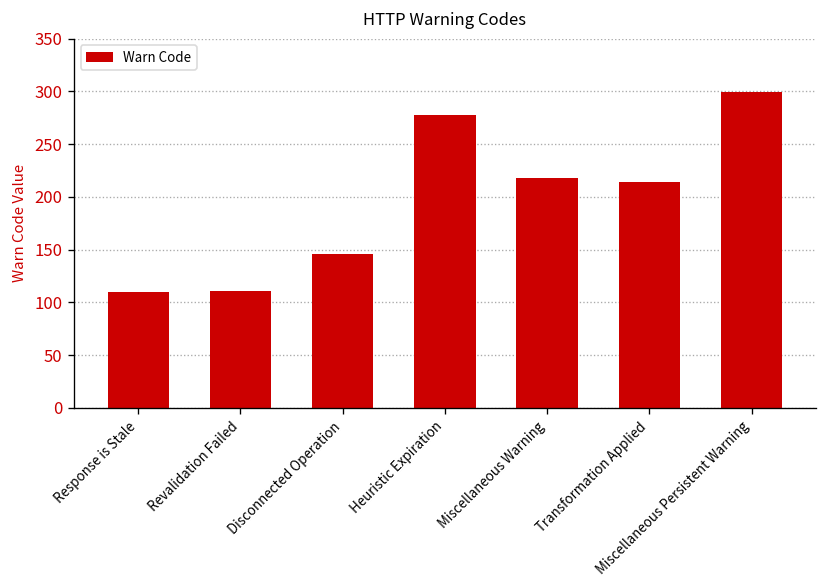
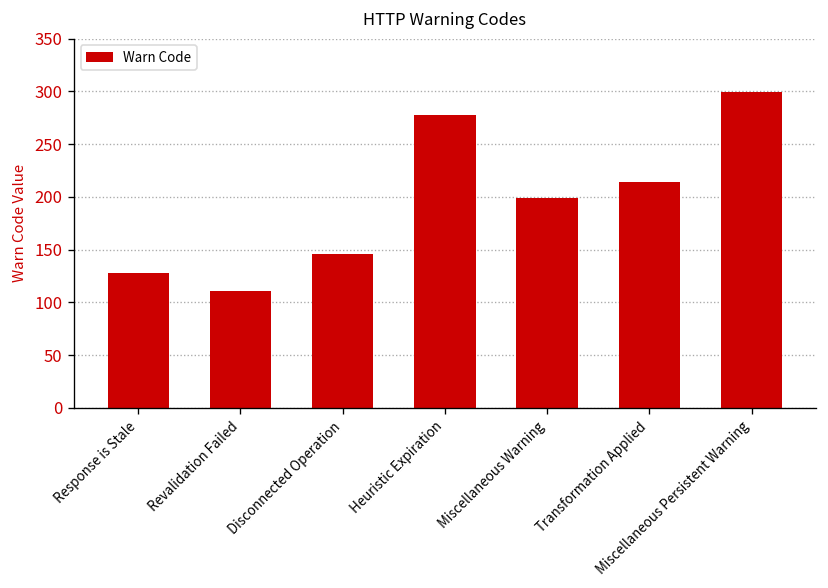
  {
-   "Response is Stale": 110,
+   "Response is Stale": 130,
    "Revalidation Failed": 110,
    "Disconnected Operation": 150,
    "Heuristic Expiration": 280,
-   "Miscellaneous Warning": 220,
+   "Miscellaneous Warning": 200,
    "Transformation Applied": 210,
    "Miscellaneous Persistent Warning": 300
  }
